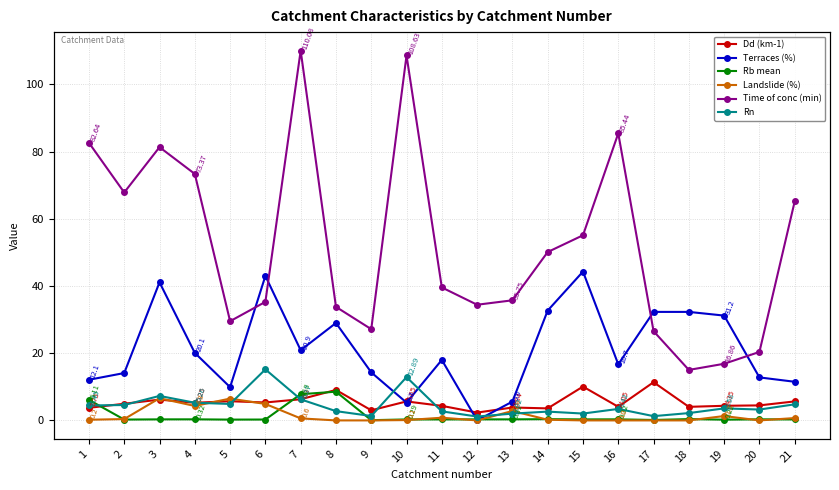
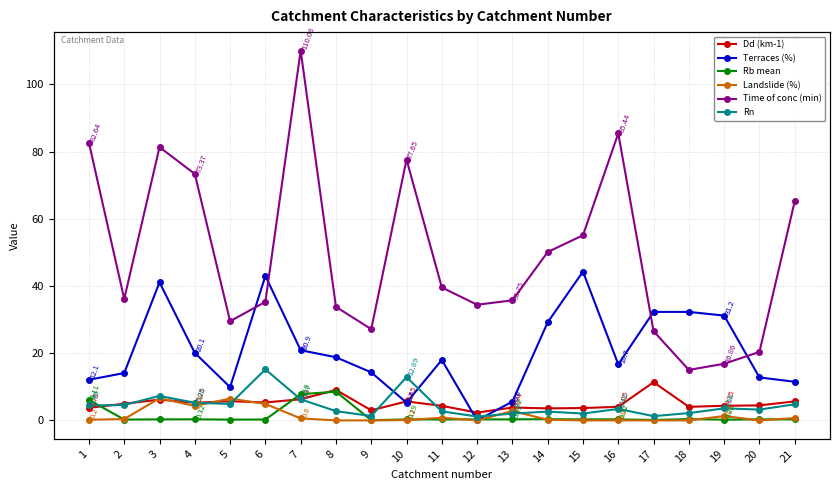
  {
    "Dd (km-1)": {
      "5": 6,
      "9": 3,
      "11": 4,
      "12": 2,
      "14": 4,
-     "15": 10,
+     "15": 4,
      "17": 11,
      "18": 4,
      "20": 4,
      "21": 6
    },
    "Terraces (%)": {
      "2": 14,
      "3": 41,
      "5": 10,
      "6": 43,
-     "8": 29,
+     "8": 19,
      "9": 14,
      "11": 18,
-     "14": 33,
+     "14": 29,
      "15": 44,
      "17": 32,
      "18": 32,
      "20": 13,
      "21": 12
    },
    "Rb mean": {
      "3": 0,
      "5": 0,
      "6": 0
    },
    "Landslide (%)": {
      "7": 0.6
    },
    "Time of conc (min)": {
      "1": 82.64,
-     "2": 68,
+     "2": 36,
      "4": 73.37,
      "7": 110.08,
-     "10": 108.63,
+     "10": 77.65,
      "13": 35.75,
      "16": 85.44,
      "19": 16.86
    },
    "Rn": {
      "10": 12.89
    }
  }
